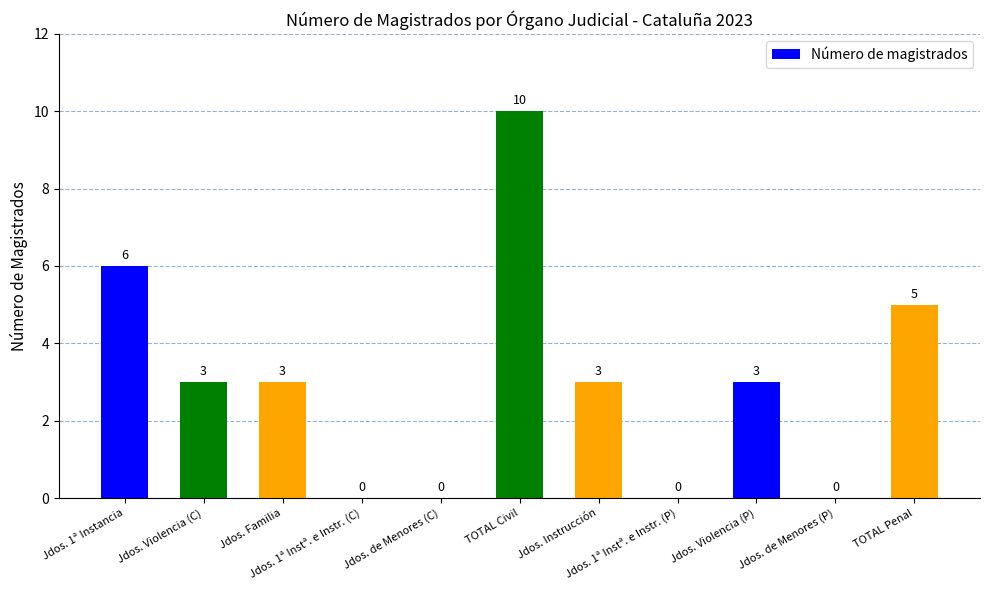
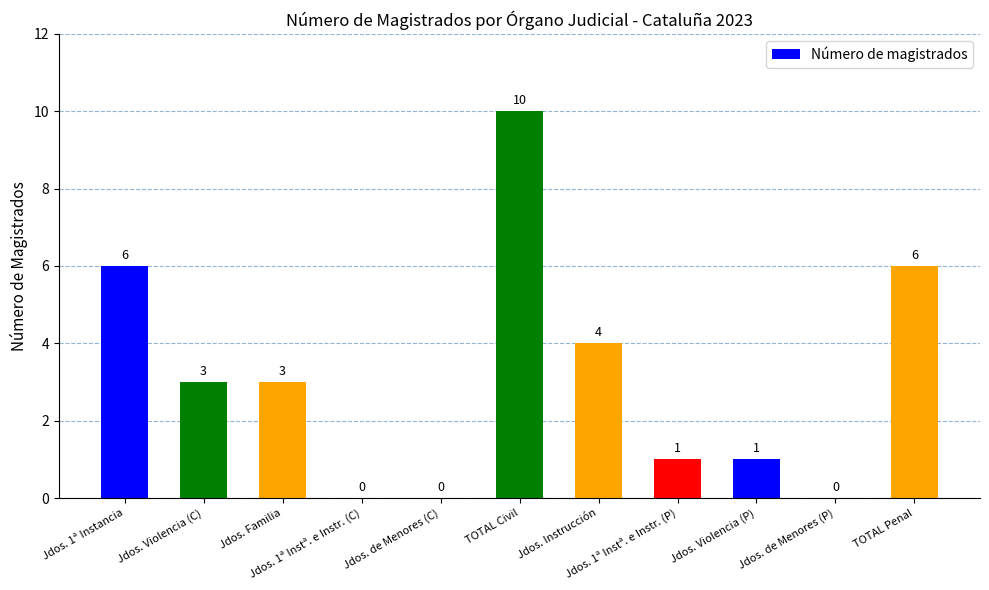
  {
    "Jdos. 1ª Instancia": 6,
    "Jdos. Violencia (C)": 3,
    "Jdos. Familia": 3,
    "Jdos. 1ª Instª. e Instr. (C)": 0,
    "Jdos. de Menores (C)": 0,
    "TOTAL Civil": 10,
-   "Jdos. Instrucción": 3,
-   "Jdos. 1ª Instª. e Instr. (P)": 0,
-   "Jdos. Violencia (P)": 3,
+   "Jdos. Instrucción": 4,
+   "Jdos. 1ª Instª. e Instr. (P)": 1,
+   "Jdos. Violencia (P)": 1,
    "Jdos. de Menores (P)": 0,
-   "TOTAL Penal": 5
+   "TOTAL Penal": 6
  }
